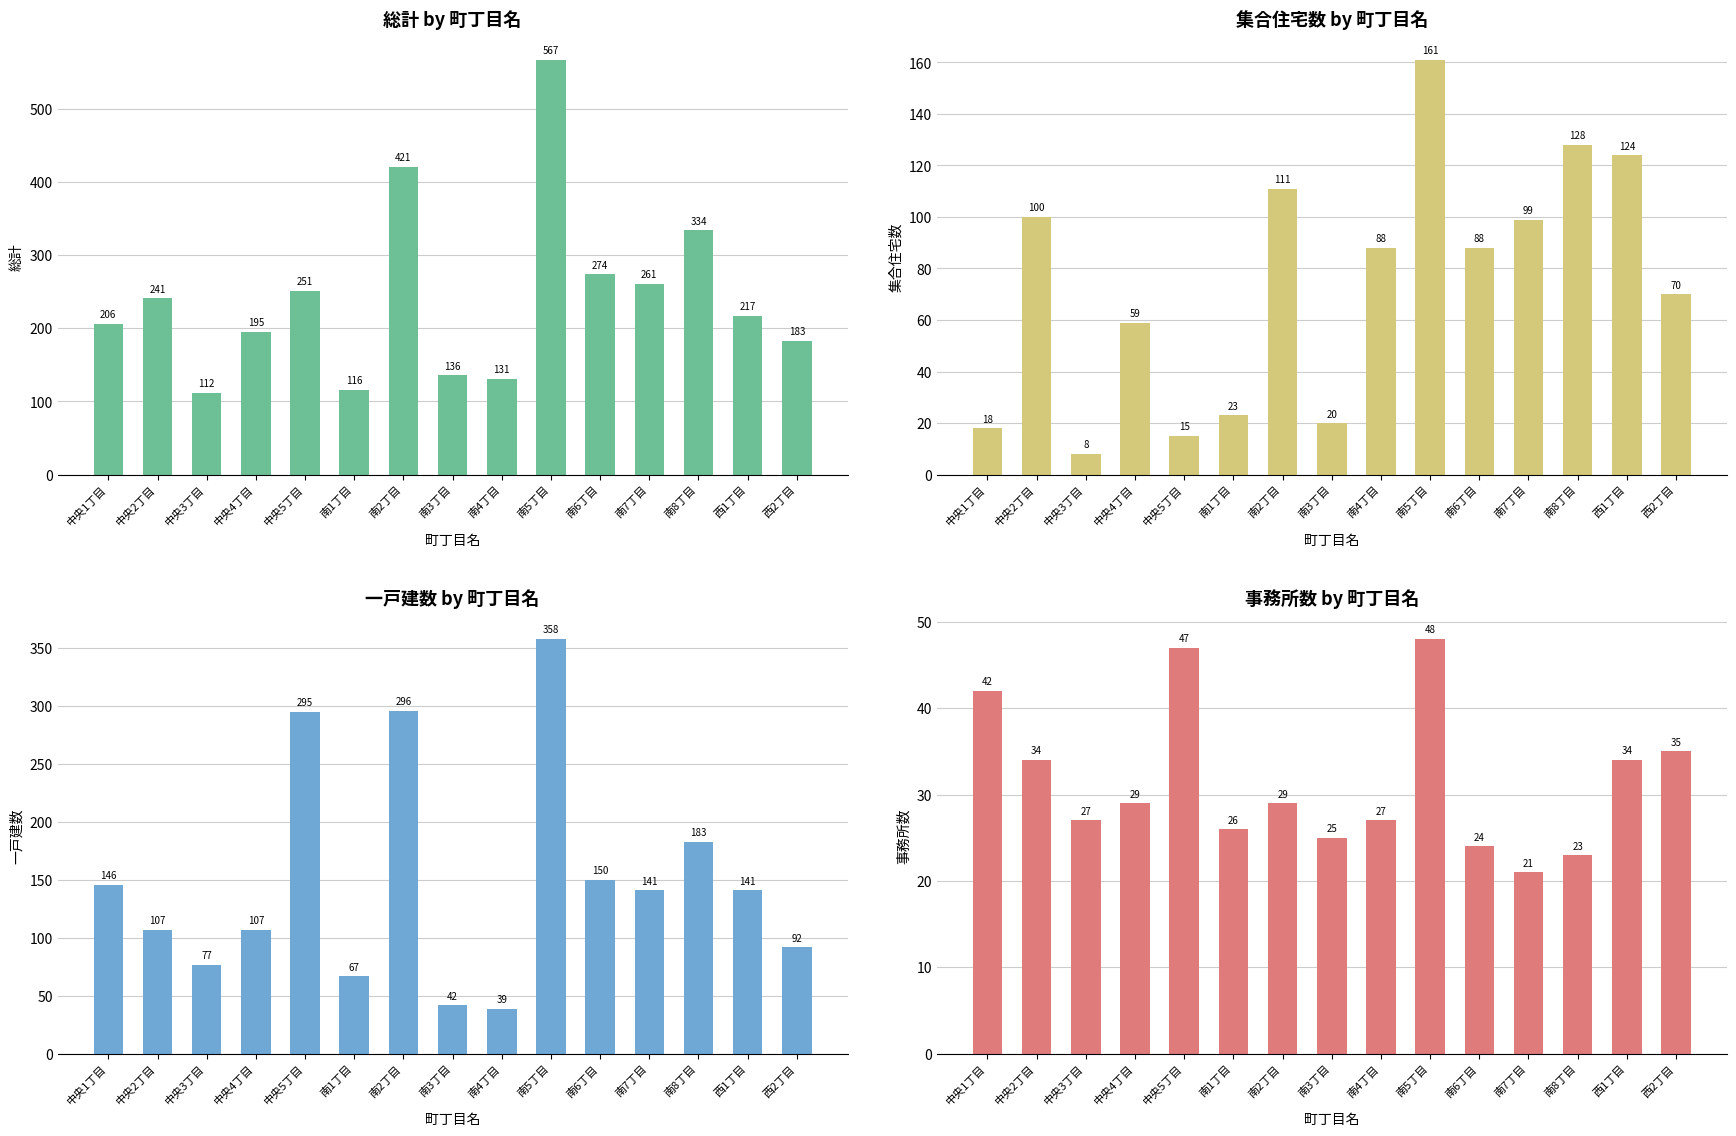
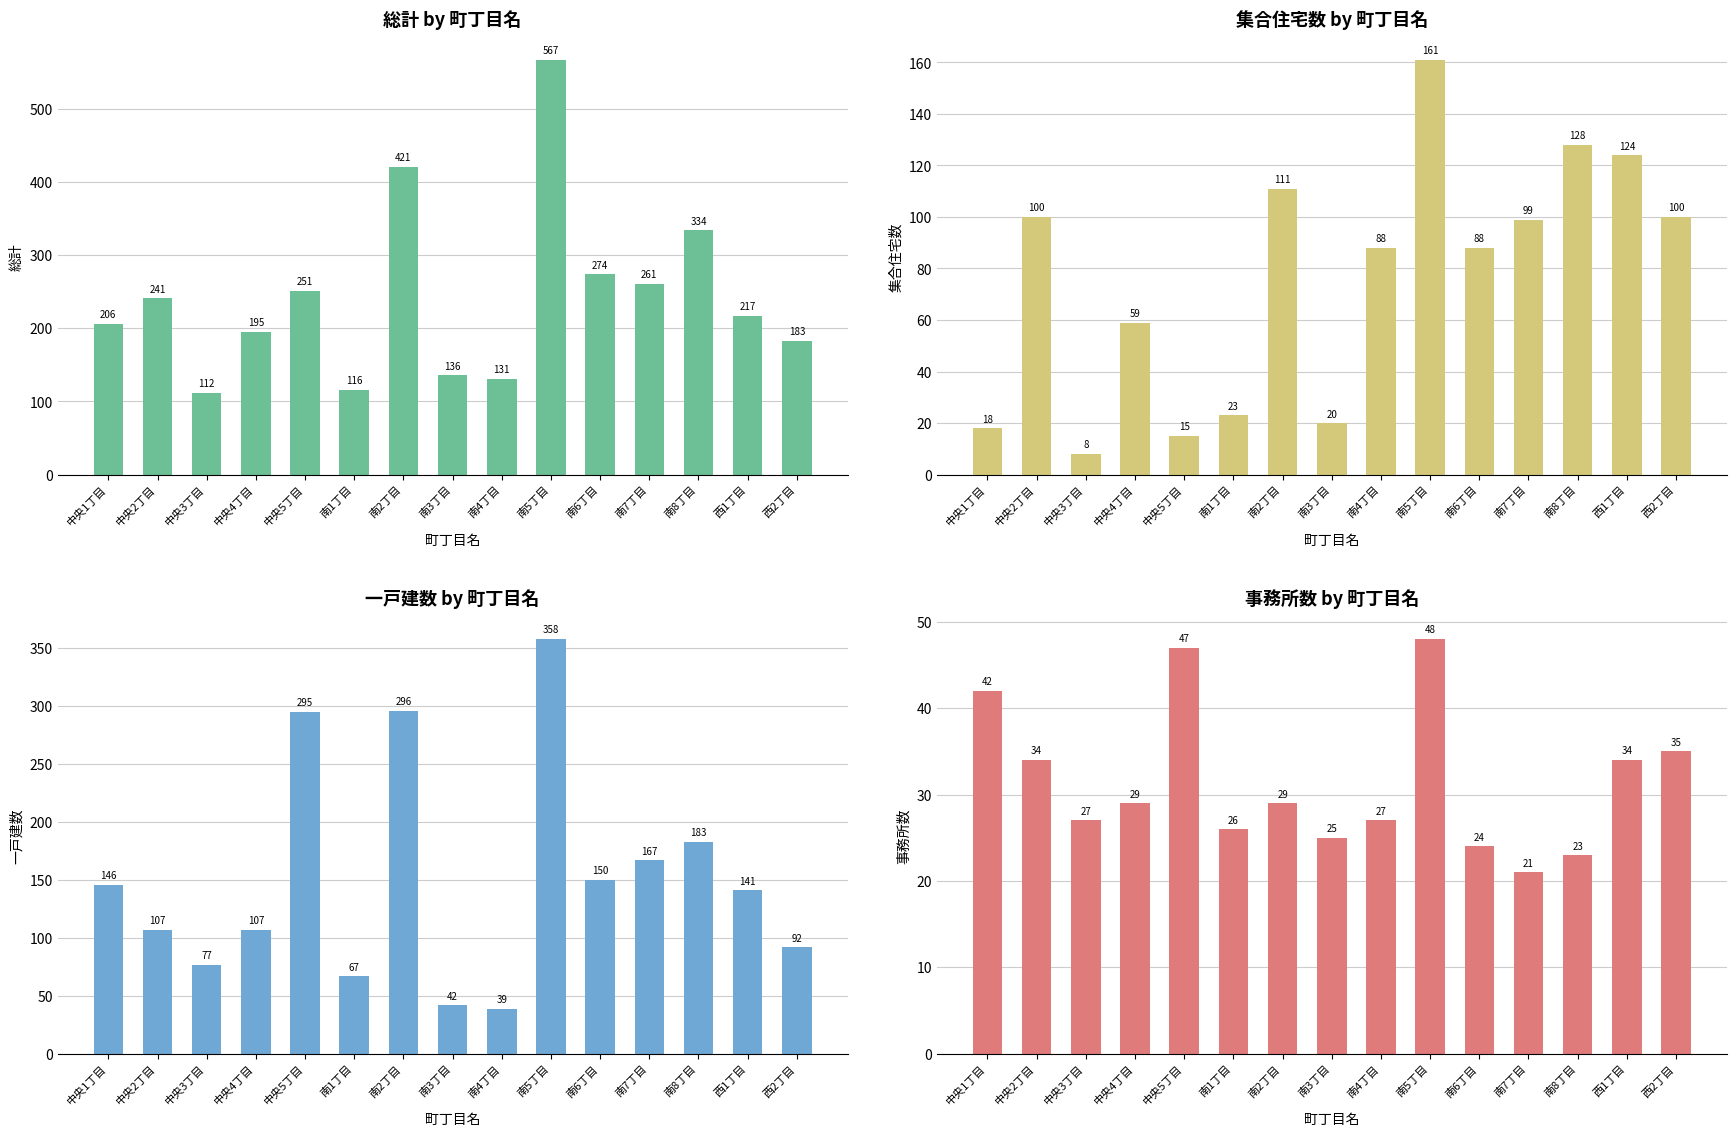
  {
    "総計 by 町丁目名": {
      "中央1丁目": 206,
      "中央2丁目": 241,
      "中央3丁目": 112,
      "中央4丁目": 195,
      "中央5丁目": 251,
      "南1丁目": 116,
      "南2丁目": 421,
      "南3丁目": 136,
      "南4丁目": 131,
      "南5丁目": 567,
      "南6丁目": 274,
      "南7丁目": 261,
      "南8丁目": 334,
      "西1丁目": 217,
      "西2丁目": 183
    },
    "集合住宅数 by 町丁目名": {
      "中央1丁目": 18,
      "中央2丁目": 100,
      "中央3丁目": 8,
      "中央4丁目": 59,
      "中央5丁目": 15,
      "南1丁目": 23,
      "南2丁目": 111,
      "南3丁目": 20,
      "南4丁目": 88,
      "南5丁目": 161,
      "南6丁目": 88,
      "南7丁目": 99,
      "南8丁目": 128,
      "西1丁目": 124,
-     "西2丁目": 70
+     "西2丁目": 100
    },
    "一戸建数 by 町丁目名": {
      "中央1丁目": 146,
      "中央2丁目": 107,
      "中央3丁目": 77,
      "中央4丁目": 107,
      "中央5丁目": 295,
      "南1丁目": 67,
      "南2丁目": 296,
      "南3丁目": 42,
      "南4丁目": 39,
      "南5丁目": 358,
      "南6丁目": 150,
-     "南7丁目": 141,
+     "南7丁目": 167,
      "南8丁目": 183,
      "西1丁目": 141,
      "西2丁目": 92
    },
    "事務所数 by 町丁目名": {
      "中央1丁目": 42,
      "中央2丁目": 34,
      "中央3丁目": 27,
      "中央4丁目": 29,
      "中央5丁目": 47,
      "南1丁目": 26,
      "南2丁目": 29,
      "南3丁目": 25,
      "南4丁目": 27,
      "南5丁目": 48,
      "南6丁目": 24,
      "南7丁目": 21,
      "南8丁目": 23,
      "西1丁目": 34,
      "西2丁目": 35
    }
  }
